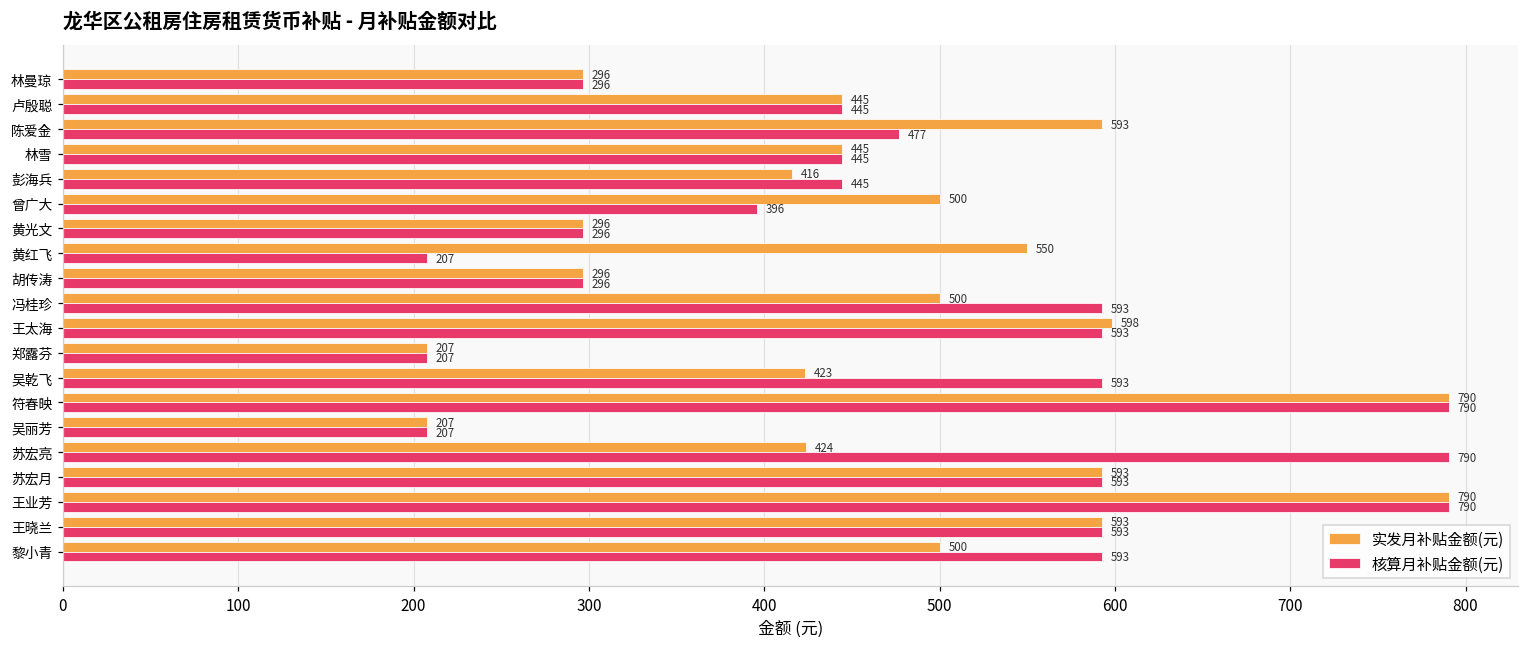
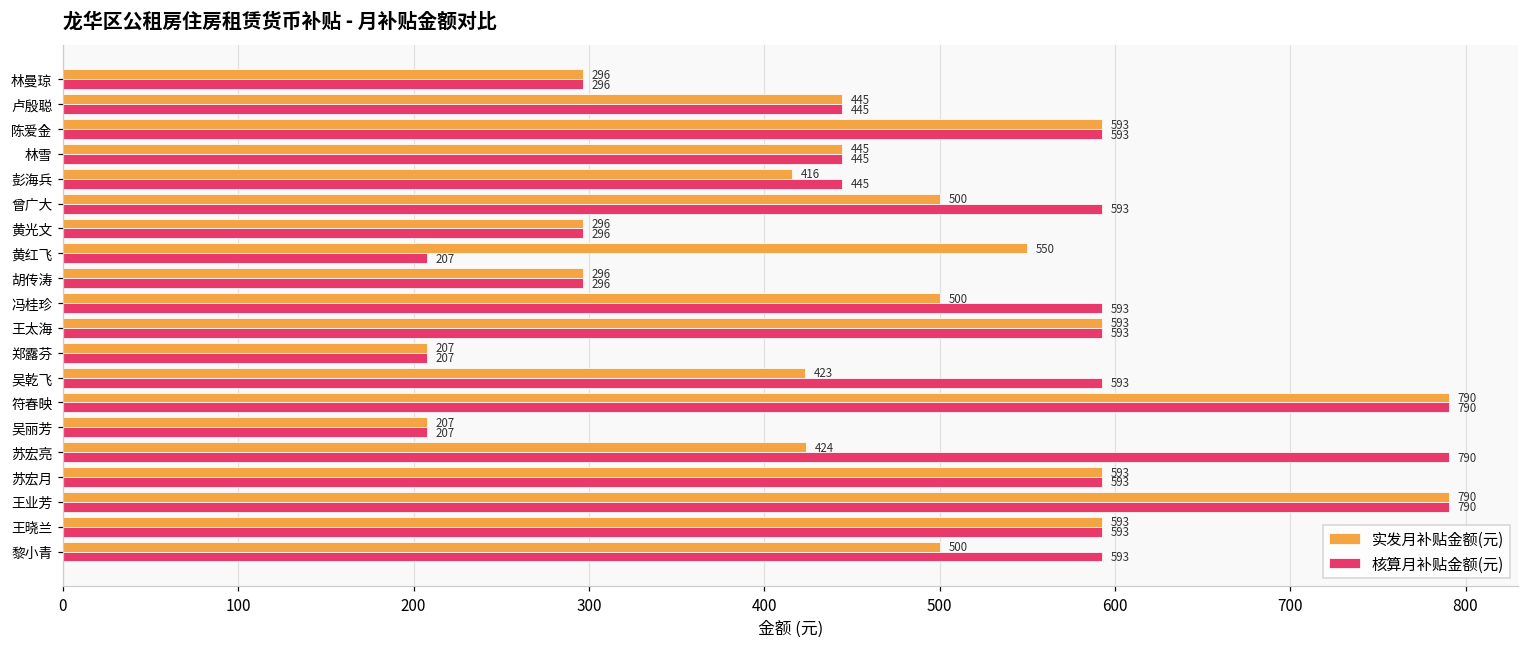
  {
    "实发月补贴金额(元)": {
      "林曼琼": 296,
      "卢殷聪": 445,
      "陈爱金": 593,
      "林雪": 445,
      "彭海兵": 416,
      "曾广大": 500,
      "黄光文": 296,
      "黄红飞": 550,
      "胡传涛": 296,
      "冯桂珍": 500,
-     "王太海": 598,
+     "王太海": 593,
      "郑露芬": 207,
      "吴乾飞": 423,
      "符春映": 790,
      "吴丽芳": 207,
      "苏宏亮": 424,
      "苏宏月": 593,
      "王业芳": 790,
      "王晓兰": 593,
      "黎小青": 500
    },
    "核算月补贴金额(元)": {
      "林曼琼": 296,
      "卢殷聪": 445,
-     "陈爱金": 477,
+     "陈爱金": 593,
      "林雪": 445,
      "彭海兵": 445,
-     "曾广大": 396,
+     "曾广大": 593,
      "黄光文": 296,
      "黄红飞": 207,
      "胡传涛": 296,
      "冯桂珍": 593,
      "王太海": 593,
      "郑露芬": 207,
      "吴乾飞": 593,
      "符春映": 790,
      "吴丽芳": 207,
      "苏宏亮": 790,
      "苏宏月": 593,
      "王业芳": 790,
      "王晓兰": 593,
      "黎小青": 593
    }
  }
